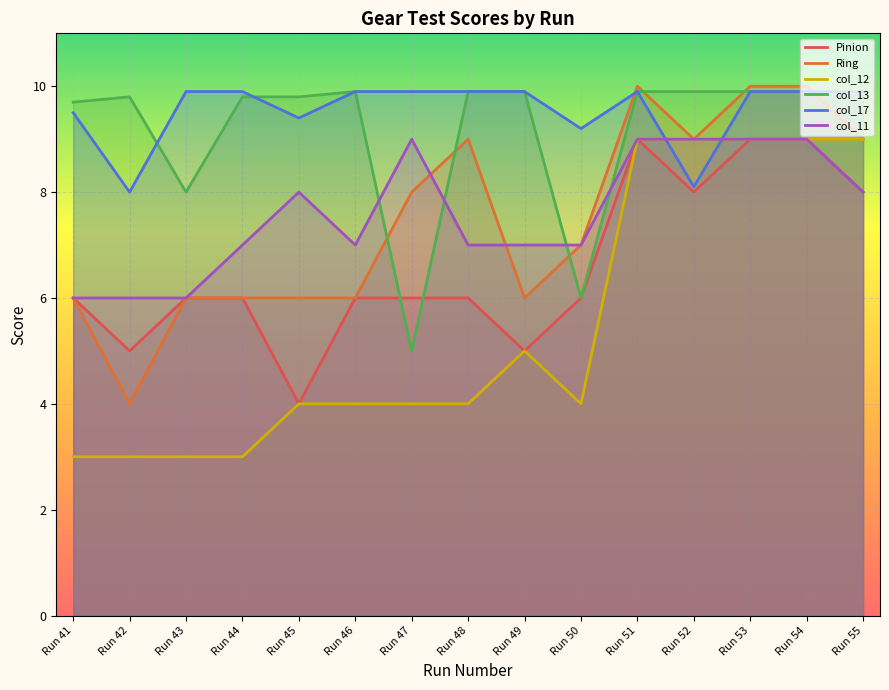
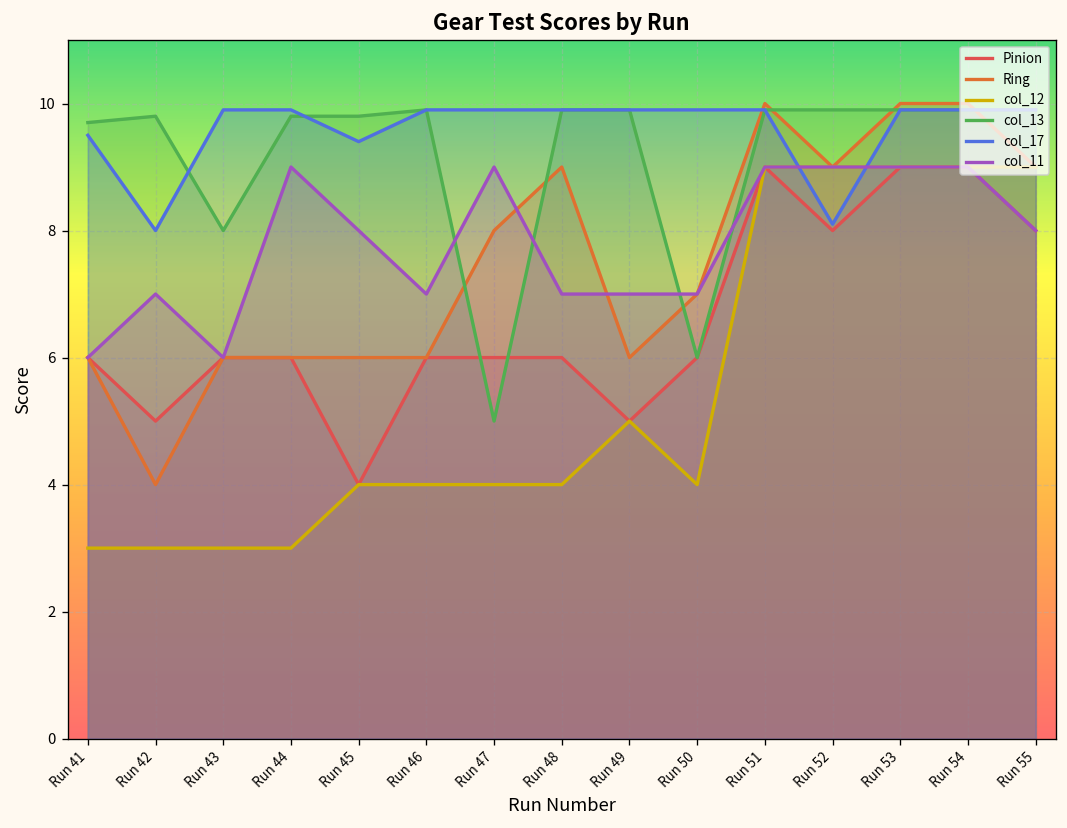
  {
    "col_12": {
      "Run 41": 3.0,
      "Run 42": 3.0,
      "Run 43": 3.0,
      "Run 44": 3.0,
      "Run 46": 4.0,
      "Run 47": 4.0,
      "Run 48": 4.0,
      "Run 50": 4.0
    },
    "col_13": {
      "Run 41": 9.7,
      "Run 42": 9.8,
      "Run 43": 8.0,
      "Run 44": 9.8,
      "Run 45": 9.8,
      "Run 47": 5.0,
      "Run 52": 9.9
    },
    "col_17": {
      "Run 41": 9.5,
      "Run 42": 8.0,
      "Run 43": 9.9,
      "Run 44": 9.9,
      "Run 45": 9.4,
      "Run 47": 9.9,
-     "Run 50": 9.2,
+     "Run 50": 9.9,
      "Run 52": 8.1
    },
    "col_11": {
-     "Run 42": 6,
-     "Run 44": 7,
+     "Run 42": 7,
+     "Run 44": 9,
      "Run 45": 8,
      "Run 46": 7,
      "Run 47": 9,
      "Run 48": 7,
      "Run 49": 7
    }
  }
